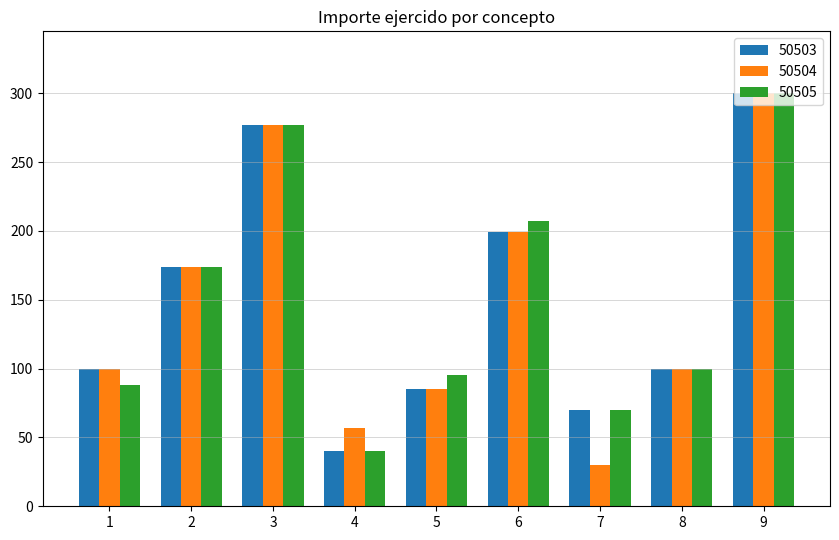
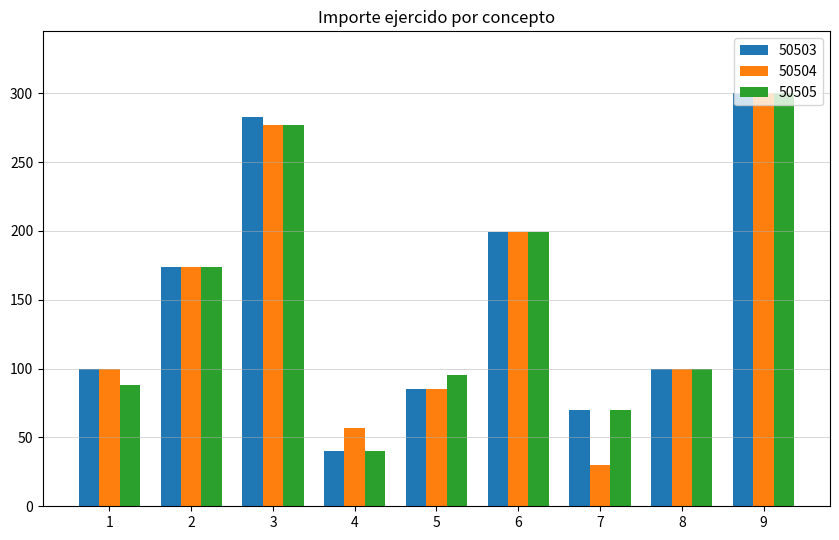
  {
    "50503": {
      "1": 100,
      "2": 174,
-     "3": 277,
+     "3": 283,
      "4": 40,
      "5": 85,
      "6": 199,
      "7": 70,
      "8": 100
    },
    "50504": {
      "1": 100,
      "2": 174,
      "3": 277,
      "4": 57,
      "5": 85,
      "6": 199,
      "7": 30,
      "8": 100
    },
    "50505": {
      "1": 88,
      "2": 174,
      "3": 277,
      "4": 40,
      "5": 95,
-     "6": 207,
+     "6": 199,
      "7": 70,
      "8": 100
    }
  }
